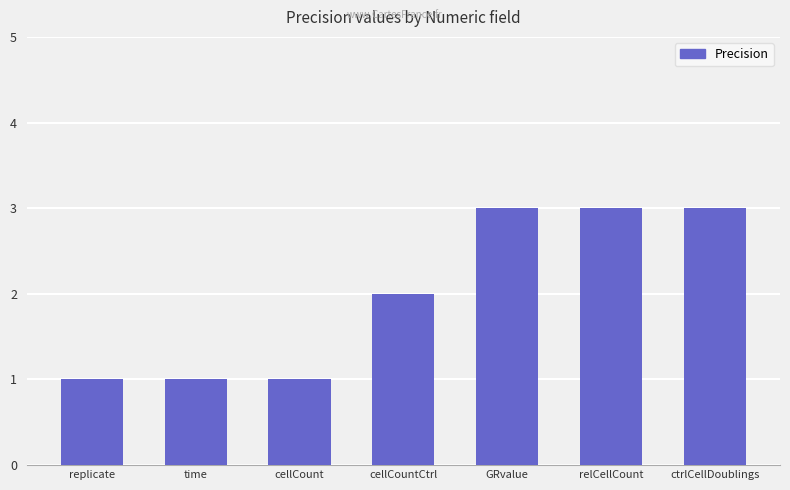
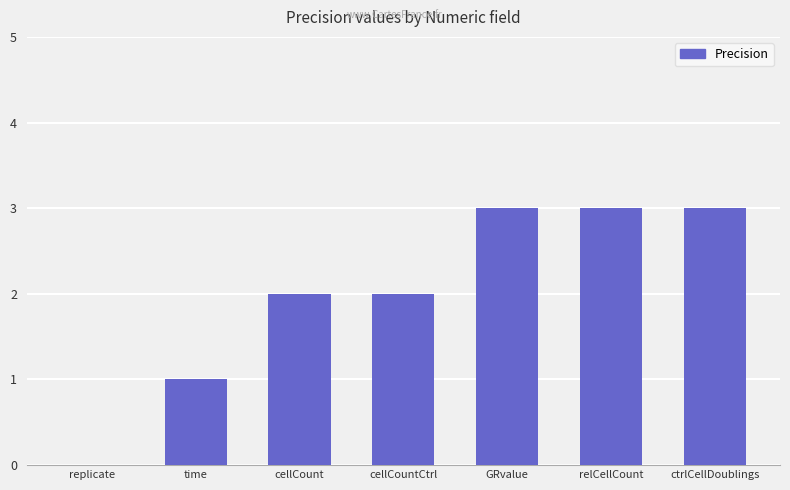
  {
-   "replicate": 1,
+   "replicate": 0,
    "time": 1,
-   "cellCount": 1,
+   "cellCount": 2,
    "cellCountCtrl": 2,
    "GRvalue": 3,
    "relCellCount": 3,
    "ctrlCellDoublings": 3
  }
